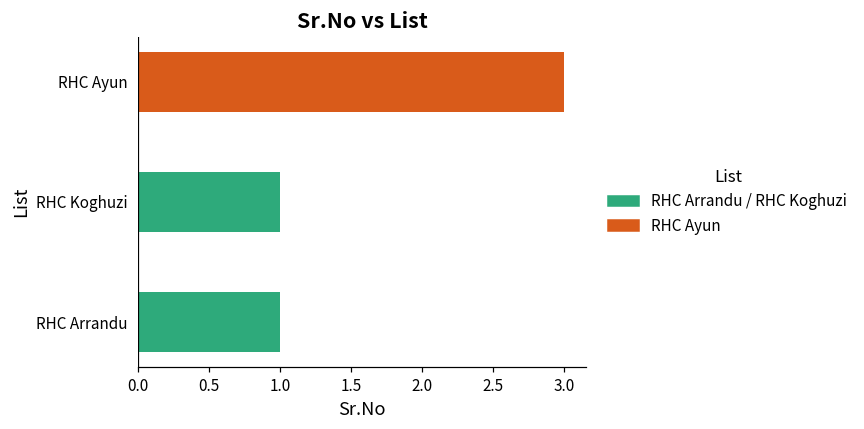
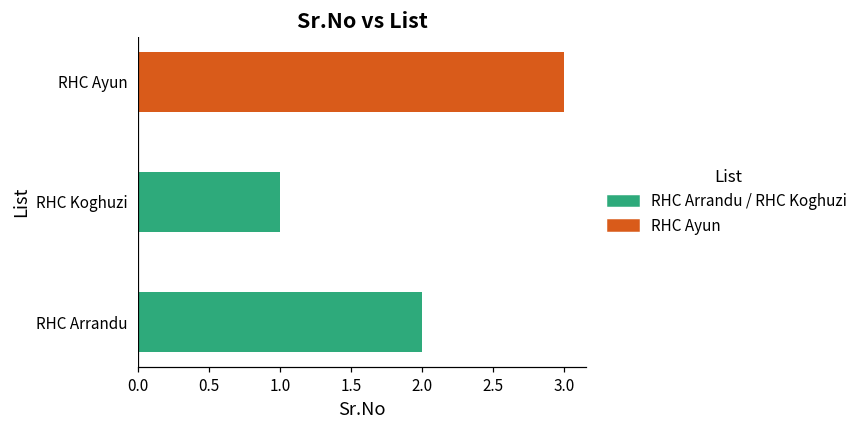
  {
    "RHC Ayun": 3,
    "RHC Koghuzi": 1,
-   "RHC Arrandu": 1
+   "RHC Arrandu": 2
  }
